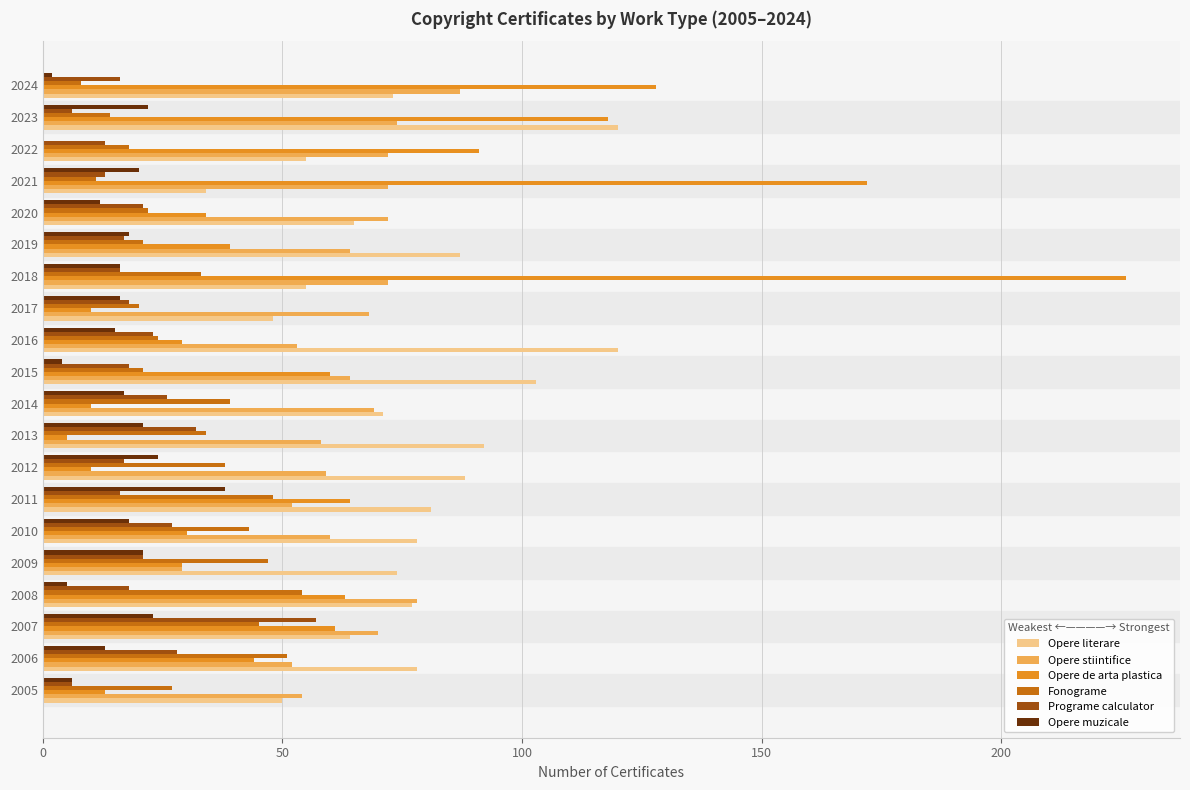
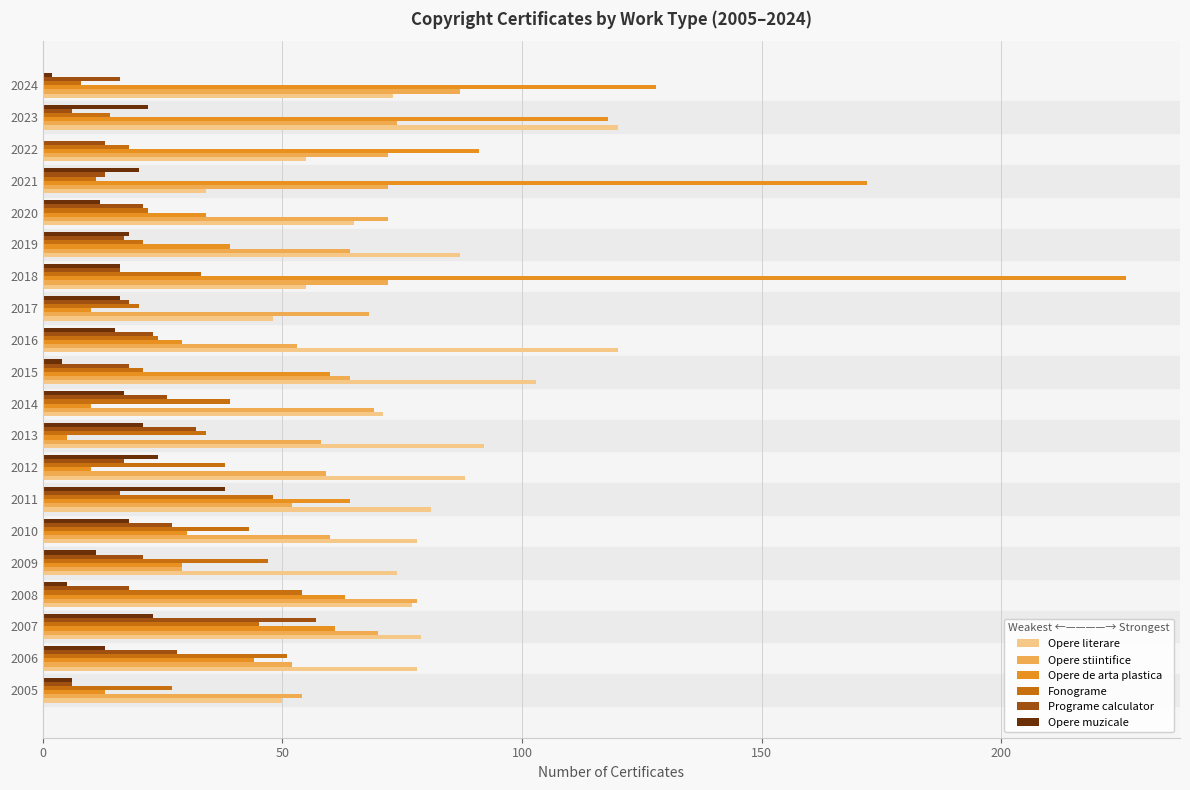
  {
    "Opere literare": {
      "2024": 73,
      "2023": 120,
      "2022": 55,
      "2021": 34,
      "2020": 65,
      "2019": 87,
      "2018": 55,
      "2017": 48,
      "2016": 120,
      "2015": 103,
      "2014": 71,
      "2013": 92,
      "2012": 88,
      "2011": 81,
      "2010": 78,
      "2009": 74,
      "2008": 77,
-     "2007": 64,
+     "2007": 79,
      "2006": 78,
      "2005": 50
    },
    "Opere muzicale": {
      "2024": 2,
      "2023": 22,
      "2022": 0,
      "2021": 20,
      "2020": 12,
      "2019": 18,
      "2018": 16,
      "2017": 16,
      "2016": 15,
      "2015": 4,
      "2014": 17,
      "2013": 21,
      "2012": 24,
      "2011": 38,
      "2010": 18,
-     "2009": 21,
+     "2009": 11,
      "2008": 5,
      "2007": 23,
      "2006": 13,
      "2005": 6
    }
  }
